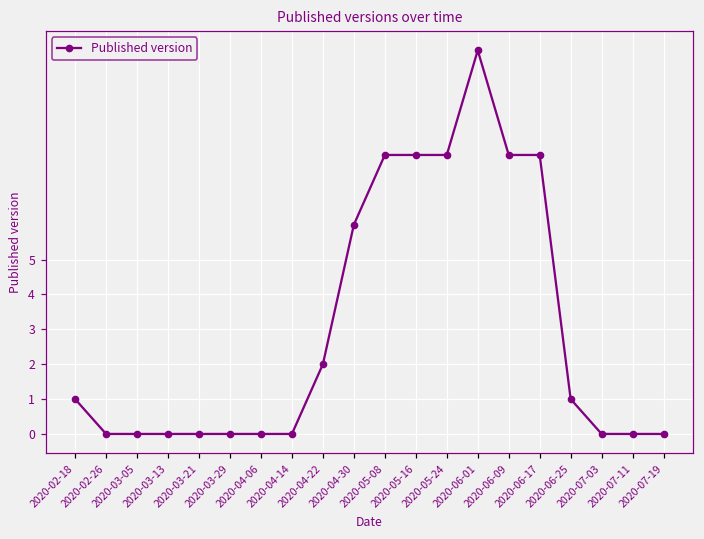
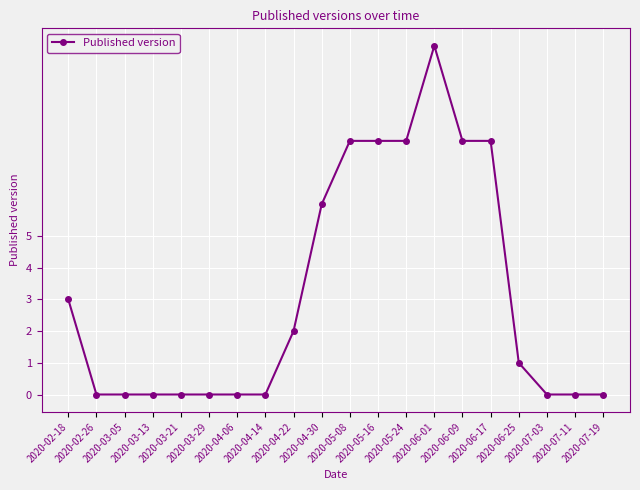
  {
-   "2020-02-18": 1,
+   "2020-02-18": 3,
    "2020-02-26": 0,
    "2020-03-05": 0,
    "2020-03-13": 0,
    "2020-03-21": 0,
    "2020-03-29": 0,
    "2020-04-06": 0,
    "2020-04-14": 0,
    "2020-04-22": 2,
    "2020-04-30": 6,
    "2020-05-08": 8,
    "2020-05-16": 8,
    "2020-05-24": 8,
    "2020-06-01": 11,
    "2020-06-09": 8,
    "2020-06-17": 8,
    "2020-06-25": 1,
    "2020-07-03": 0,
    "2020-07-11": 0,
    "2020-07-19": 0
  }
